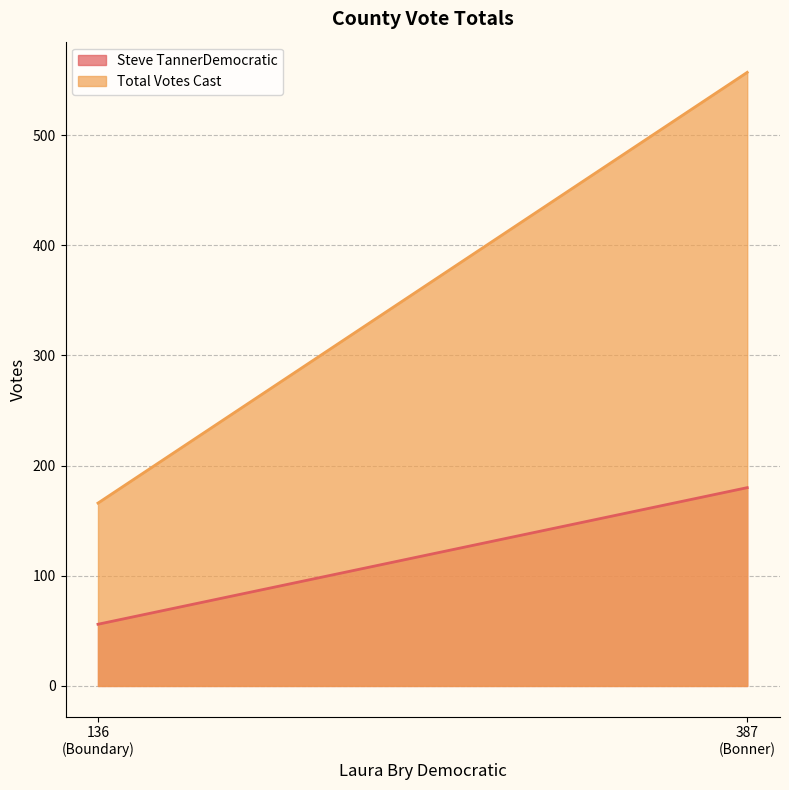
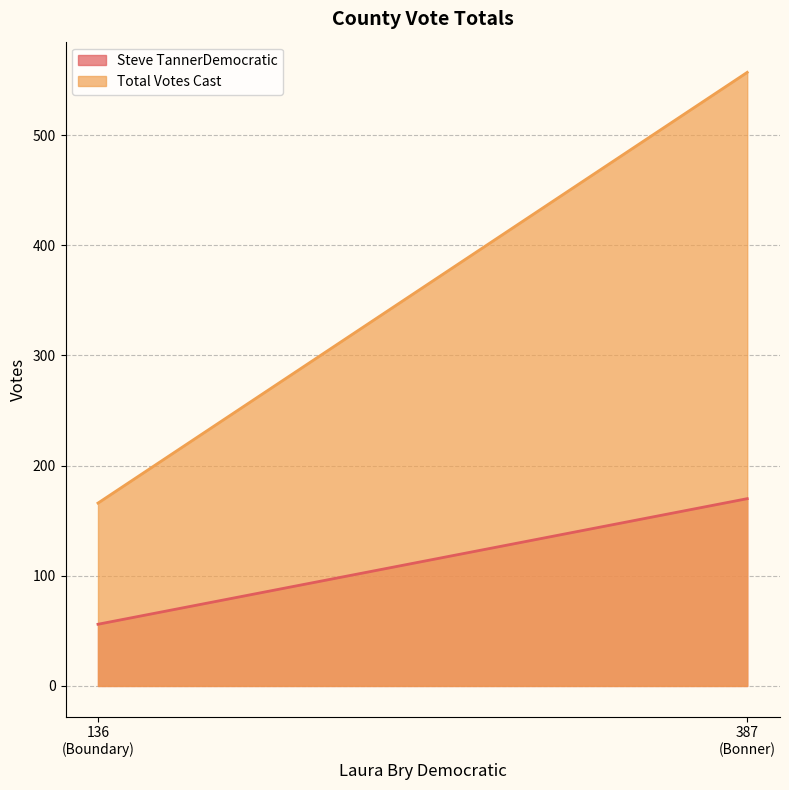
  {
    "Steve TannerDemocratic": {
      "136 (Boundary)": 56,
-     "387 (Bonner)": 180
+     "387 (Bonner)": 170
    },
    "Total Votes Cast": {
      "136 (Boundary)": 166,
      "387 (Bonner)": 557
    }
  }
